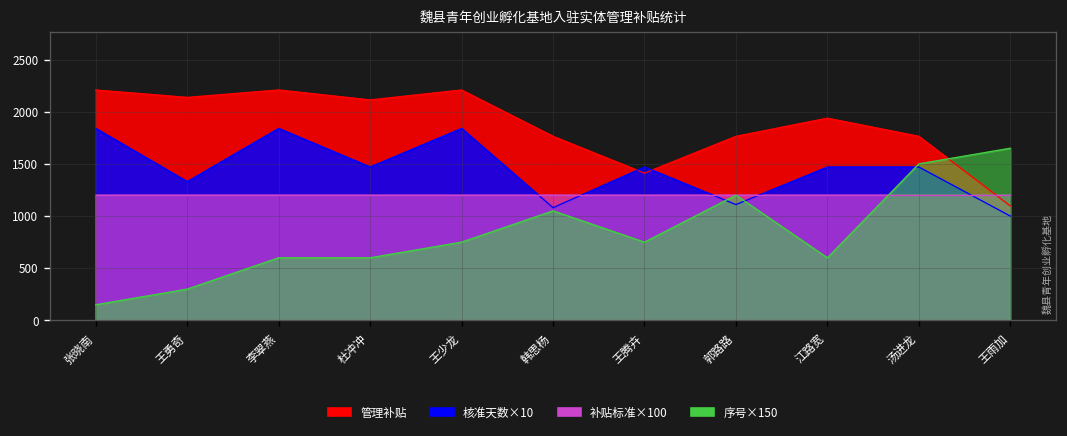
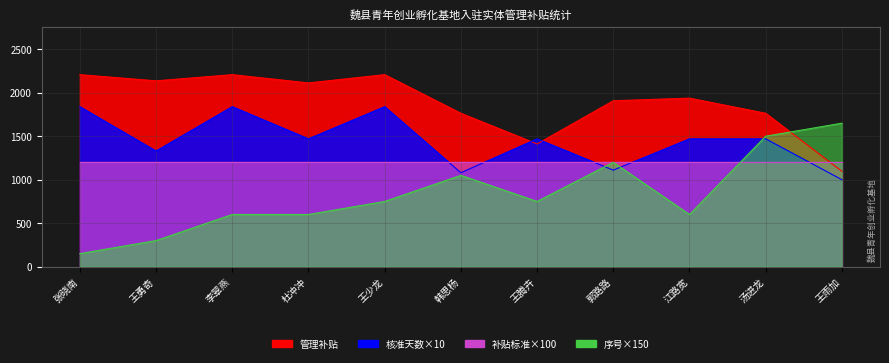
  {
    "管理补贴": {
      "张晓南": 2200,
      "王勇奇": 2100,
      "李翠燕": 2200,
      "杜冲冲": 2100,
      "王少龙": 2200,
      "韩思杨": 1800,
      "王腾卉": 1400,
-     "郭路路": 1800,
+     "郭路路": 1900,
      "江路宽": 1900,
      "汤进龙": 1800,
      "王雨加": 1100
    },
    "核准天数×10": {
      "张晓南": 1800,
      "王勇奇": 1300,
      "李翠燕": 1800,
      "杜冲冲": 1500,
      "王少龙": 1800,
      "韩思杨": 1100,
      "王腾卉": 1500,
      "郭路路": 1100,
      "江路宽": 1500,
      "汤进龙": 1500,
      "王雨加": 1000
    },
    "补贴标准×100": {
      "张晓南": 1200,
      "王勇奇": 1200,
      "李翠燕": 1200,
      "杜冲冲": 1200,
      "王少龙": 1200,
      "韩思杨": 1200,
      "王腾卉": 1200,
      "江路宽": 1200,
      "汤进龙": 1200,
      "王雨加": 1200
    },
    "序号×150": {
      "张晓南": 200,
      "王勇奇": 300,
      "李翠燕": 600,
      "杜冲冲": 600,
      "王少龙": 800,
      "韩思杨": 1100,
      "王腾卉": 800,
      "江路宽": 600,
      "汤进龙": 1500,
      "王雨加": 1700
    }
  }
